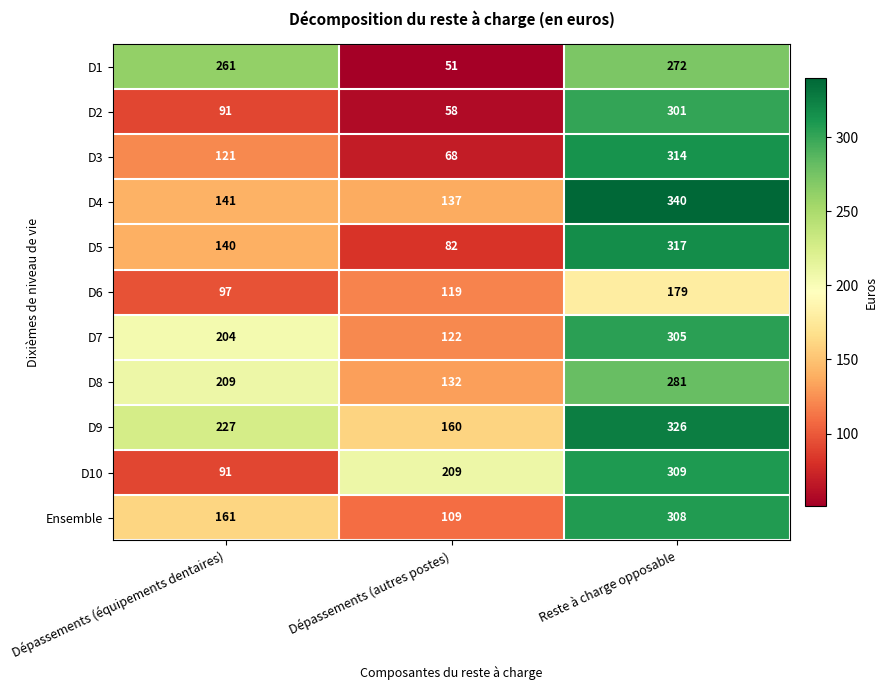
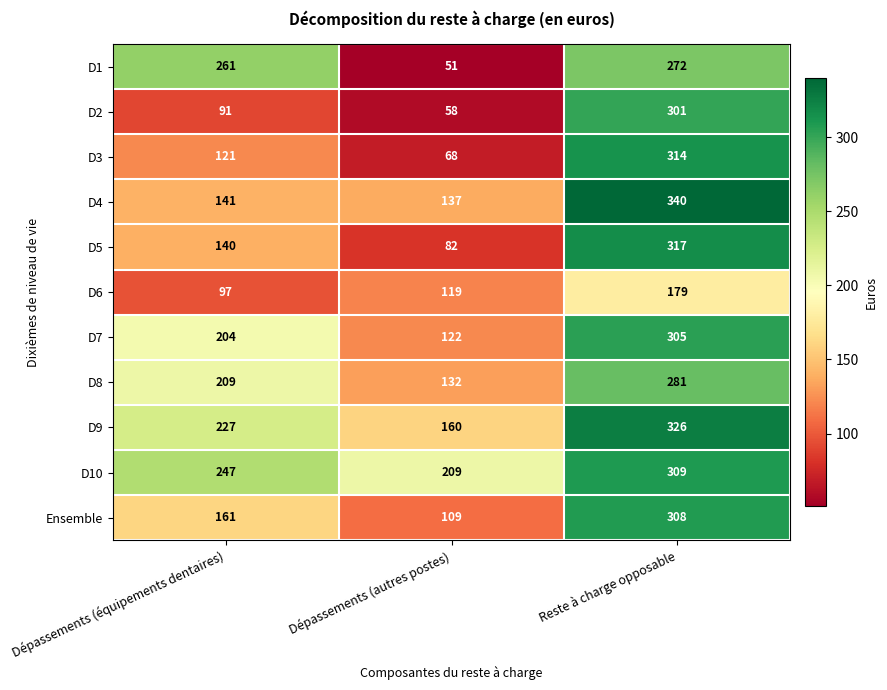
  {
    "D1": {
      "Dépassements (équipements dentaires)": 261,
      "Dépassements (autres postes)": 51,
      "Reste à charge opposable": 272
    },
    "D2": {
      "Dépassements (équipements dentaires)": 91,
      "Dépassements (autres postes)": 58,
      "Reste à charge opposable": 301
    },
    "D3": {
      "Dépassements (équipements dentaires)": 121,
      "Dépassements (autres postes)": 68,
      "Reste à charge opposable": 314
    },
    "D4": {
      "Dépassements (équipements dentaires)": 141,
      "Dépassements (autres postes)": 137,
      "Reste à charge opposable": 340
    },
    "D5": {
      "Dépassements (équipements dentaires)": 140,
      "Dépassements (autres postes)": 82,
      "Reste à charge opposable": 317
    },
    "D6": {
      "Dépassements (équipements dentaires)": 97,
      "Dépassements (autres postes)": 119,
      "Reste à charge opposable": 179
    },
    "D7": {
      "Dépassements (équipements dentaires)": 204,
      "Dépassements (autres postes)": 122,
      "Reste à charge opposable": 305
    },
    "D8": {
      "Dépassements (équipements dentaires)": 209,
      "Dépassements (autres postes)": 132,
      "Reste à charge opposable": 281
    },
    "D9": {
      "Dépassements (équipements dentaires)": 227,
      "Dépassements (autres postes)": 160,
      "Reste à charge opposable": 326
    },
    "D10": {
-     "Dépassements (équipements dentaires)": 91,
+     "Dépassements (équipements dentaires)": 247,
      "Dépassements (autres postes)": 209,
      "Reste à charge opposable": 309
    },
    "Ensemble": {
      "Dépassements (équipements dentaires)": 161,
      "Dépassements (autres postes)": 109,
      "Reste à charge opposable": 308
    }
  }
